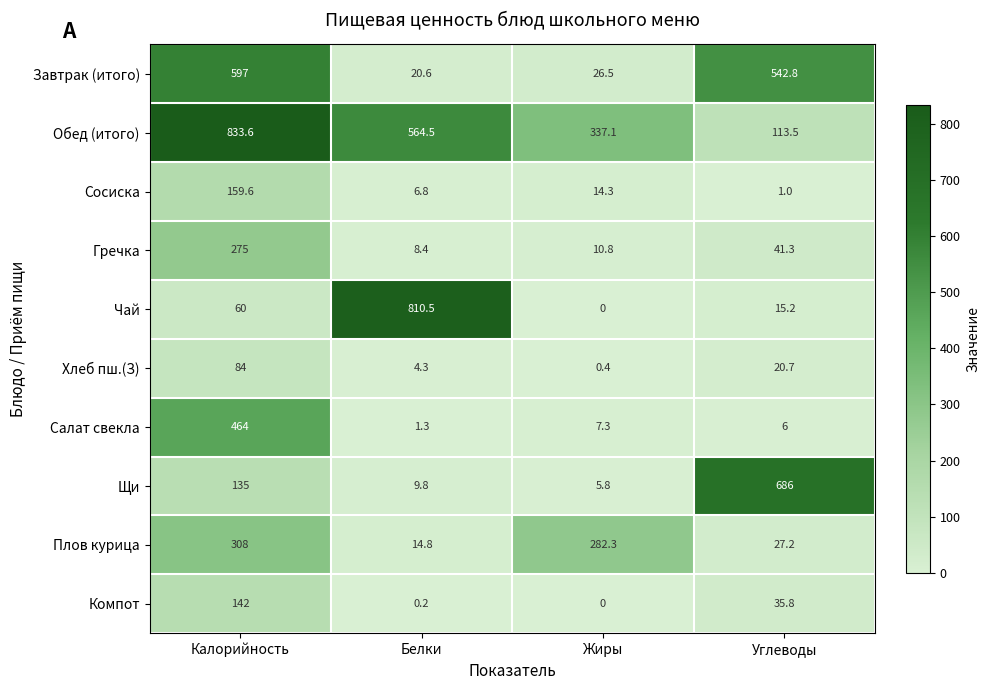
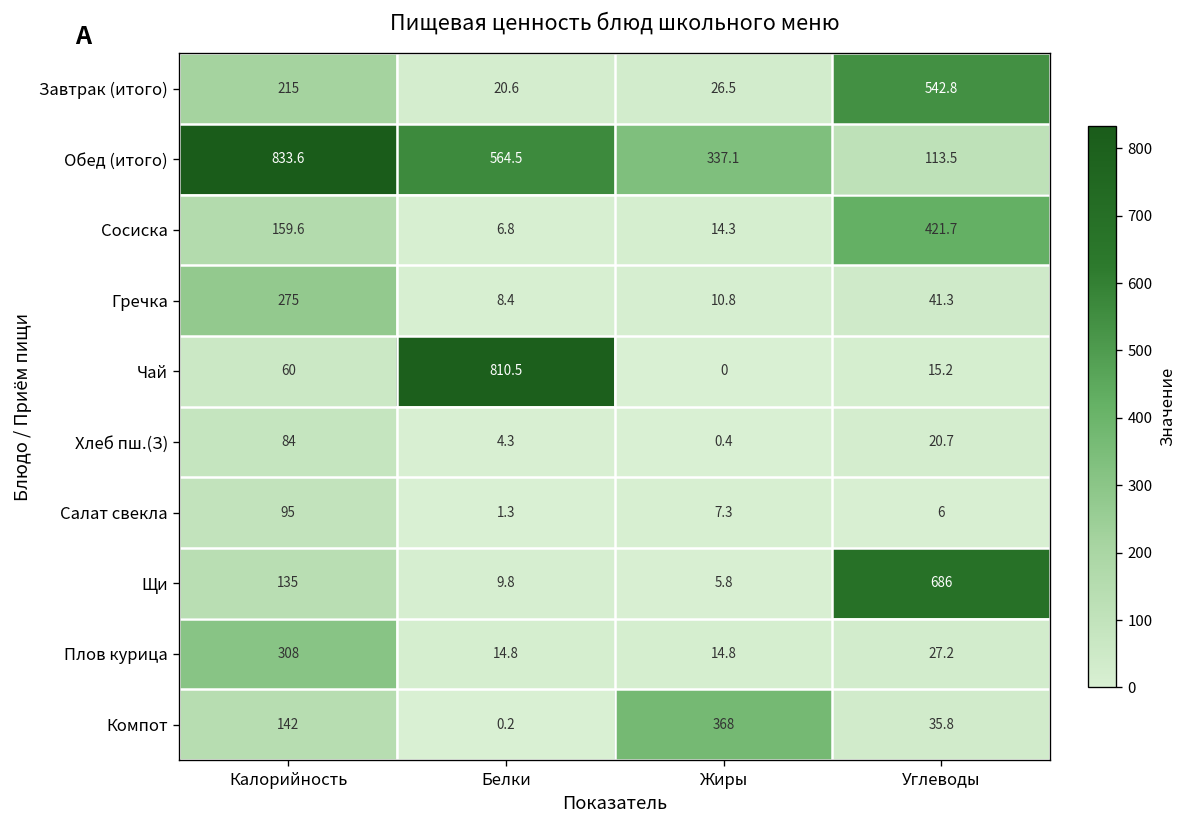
  {
    "Завтрак (итого)": {
-     "Калорийность": 597,
+     "Калорийность": 215,
      "Белки": 20.6,
      "Жиры": 26.5,
      "Углеводы": 542.8
    },
    "Обед (итого)": {
      "Калорийность": 833.6,
      "Белки": 564.5,
      "Жиры": 337.1,
      "Углеводы": 113.5
    },
    "Сосиска": {
      "Калорийность": 159.6,
      "Белки": 6.8,
      "Жиры": 14.3,
-     "Углеводы": 1.0
+     "Углеводы": 421.7
    },
    "Гречка": {
      "Калорийность": 275,
      "Белки": 8.4,
      "Жиры": 10.8,
      "Углеводы": 41.3
    },
    "Чай": {
      "Калорийность": 60,
      "Белки": 810.5,
      "Жиры": 0,
      "Углеводы": 15.2
    },
    "Хлеб пш.(З)": {
      "Калорийность": 84,
      "Белки": 4.3,
      "Жиры": 0.4,
      "Углеводы": 20.7
    },
    "Салат свекла": {
-     "Калорийность": 464,
+     "Калорийность": 95,
      "Белки": 1.3,
      "Жиры": 7.3,
      "Углеводы": 6
    },
    "Щи": {
      "Калорийность": 135,
      "Белки": 9.8,
      "Жиры": 5.8,
      "Углеводы": 686
    },
    "Плов курица": {
      "Калорийность": 308,
      "Белки": 14.8,
-     "Жиры": 282.3,
+     "Жиры": 14.8,
      "Углеводы": 27.2
    },
    "Компот": {
      "Калорийность": 142,
      "Белки": 0.2,
-     "Жиры": 0,
+     "Жиры": 368,
      "Углеводы": 35.8
    }
  }
